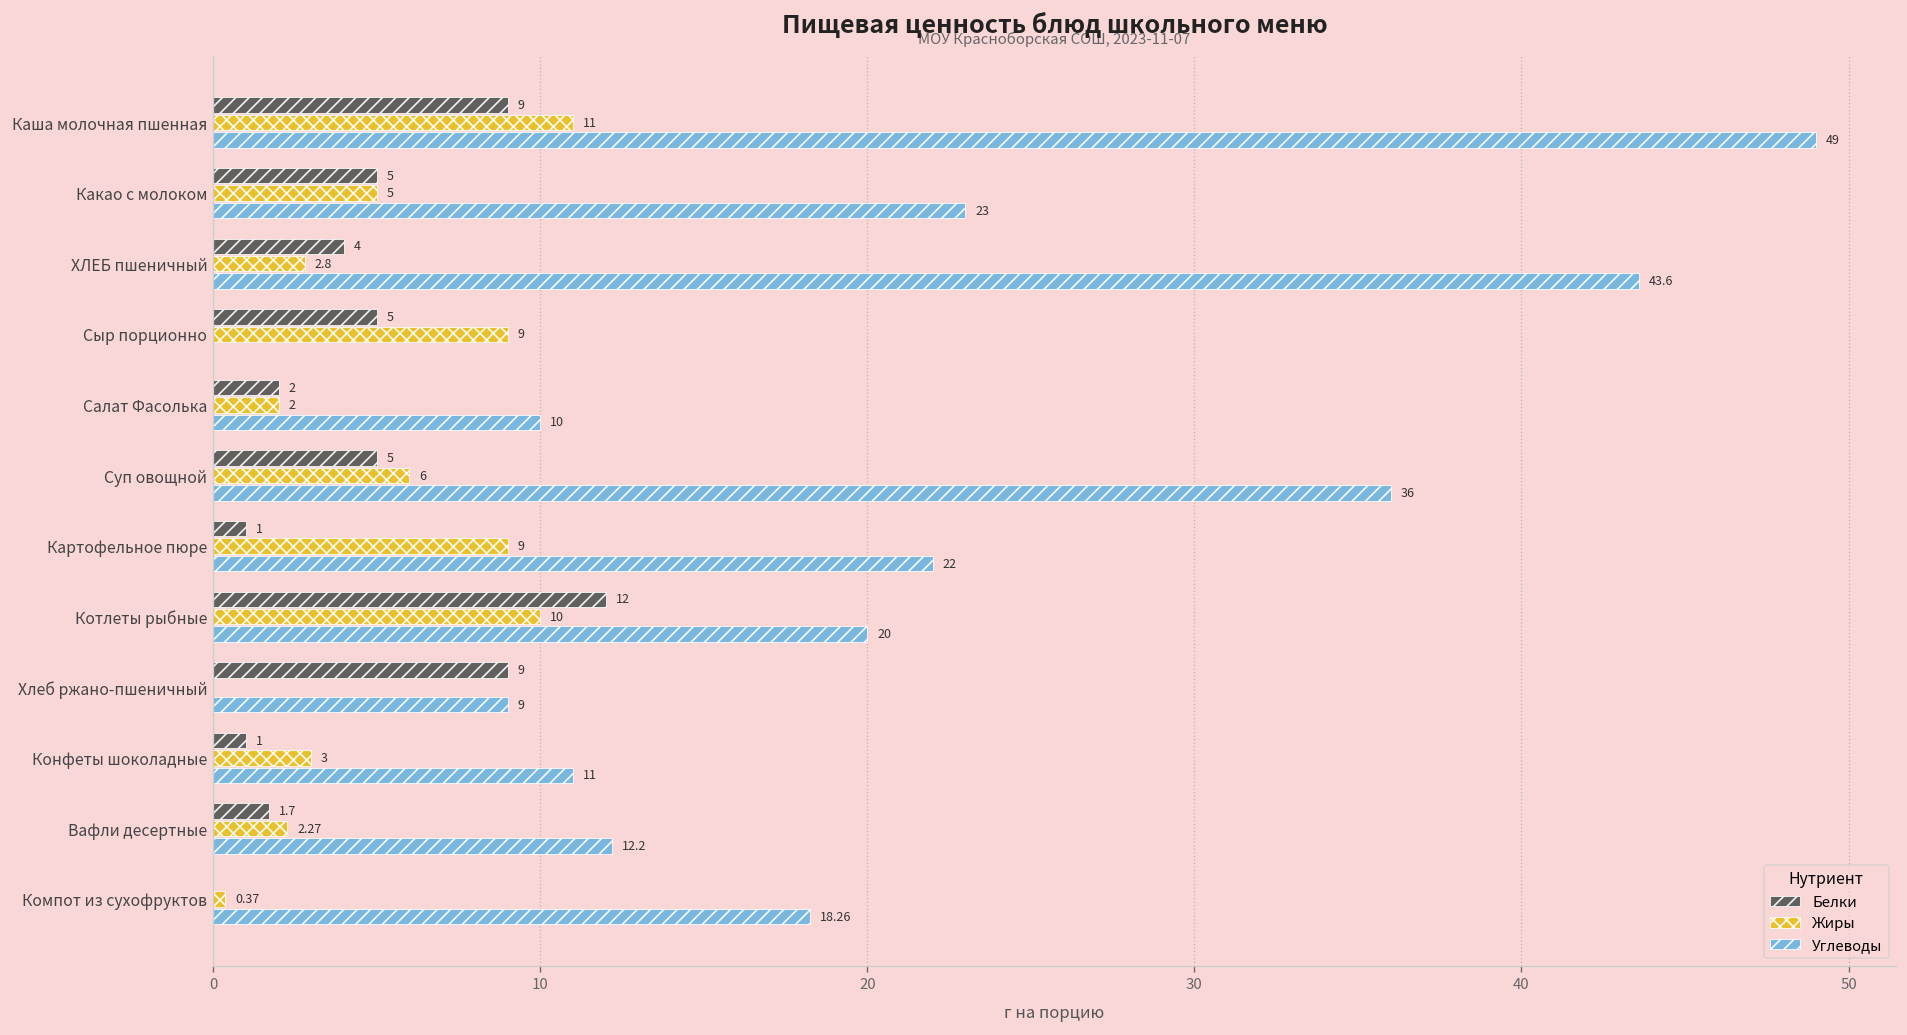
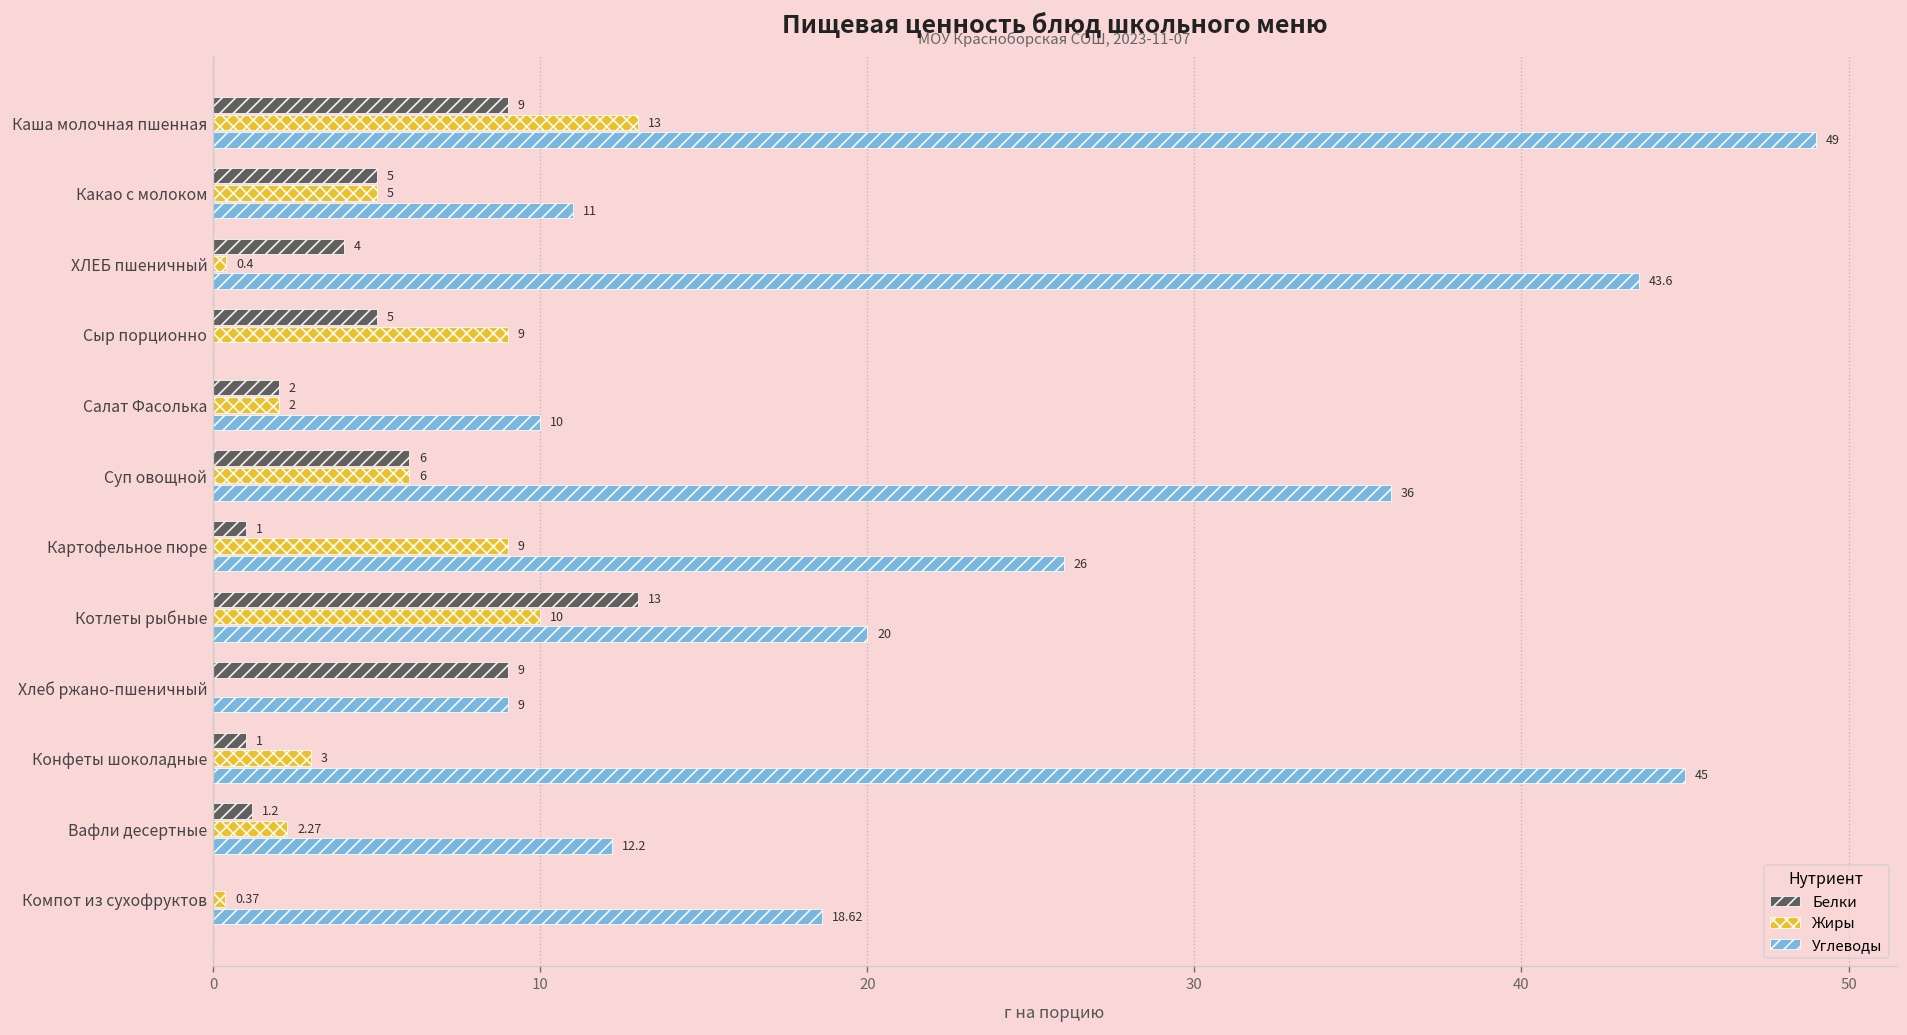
  {
    "Белки": {
      "Каша молочная пшенная": 9,
      "Какао с молоком": 5,
      "ХЛЕБ пшеничный": 4,
      "Сыр порционно": 5,
      "Салат Фасолька": 2,
-     "Суп овощной": 5,
+     "Суп овощной": 6,
      "Картофельное пюре": 1,
-     "Котлеты рыбные": 12,
+     "Котлеты рыбные": 13,
      "Хлеб ржано-пшеничный": 9,
      "Конфеты шоколадные": 1,
-     "Вафли десертные": 1.7
+     "Вафли десертные": 1.2
    },
    "Жиры": {
-     "Каша молочная пшенная": 11,
+     "Каша молочная пшенная": 13,
      "Какао с молоком": 5,
-     "ХЛЕБ пшеничный": 2.8,
+     "ХЛЕБ пшеничный": 0.4,
      "Сыр порционно": 9,
      "Салат Фасолька": 2,
      "Суп овощной": 6,
      "Картофельное пюре": 9,
      "Котлеты рыбные": 10,
      "Конфеты шоколадные": 3,
      "Вафли десертные": 2.27,
      "Компот из сухофруктов": 0.37
    },
    "Углеводы": {
      "Каша молочная пшенная": 49,
-     "Какао с молоком": 23,
+     "Какао с молоком": 11,
      "ХЛЕБ пшеничный": 43.6,
      "Салат Фасолька": 10,
      "Суп овощной": 36,
-     "Картофельное пюре": 22,
+     "Картофельное пюре": 26,
      "Котлеты рыбные": 20,
      "Хлеб ржано-пшеничный": 9,
-     "Конфеты шоколадные": 11,
+     "Конфеты шоколадные": 45,
      "Вафли десертные": 12.2,
-     "Компот из сухофруктов": 18.26
+     "Компот из сухофруктов": 18.62
    }
  }
